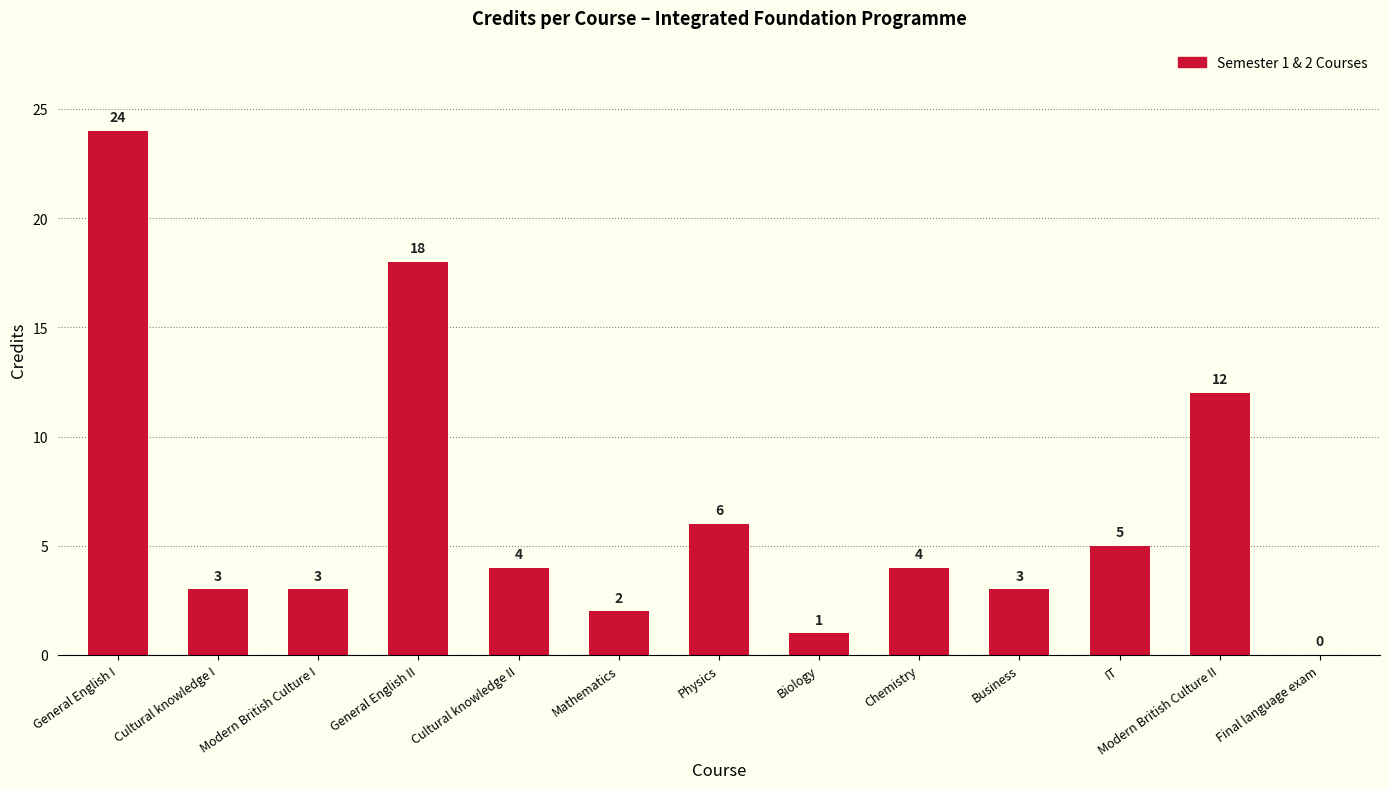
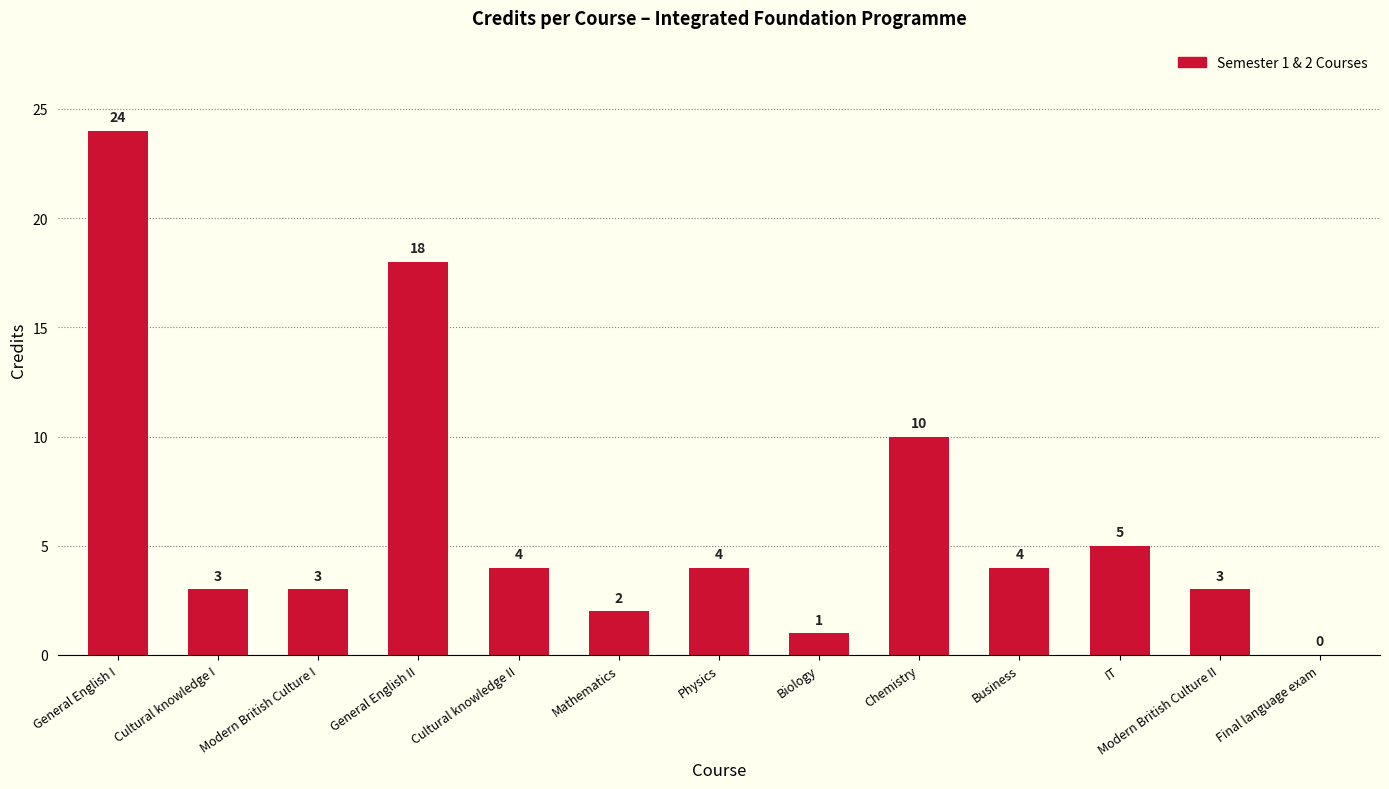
  {
    "General English I": 24,
    "Cultural knowledge I": 3,
    "Modern British Culture I": 3,
    "General English II": 18,
    "Cultural knowledge II": 4,
    "Mathematics": 2,
-   "Physics": 6,
+   "Physics": 4,
    "Biology": 1,
-   "Chemistry": 4,
-   "Business": 3,
+   "Chemistry": 10,
+   "Business": 4,
    "IT": 5,
-   "Modern British Culture II": 12,
+   "Modern British Culture II": 3,
    "Final language exam": 0
  }
